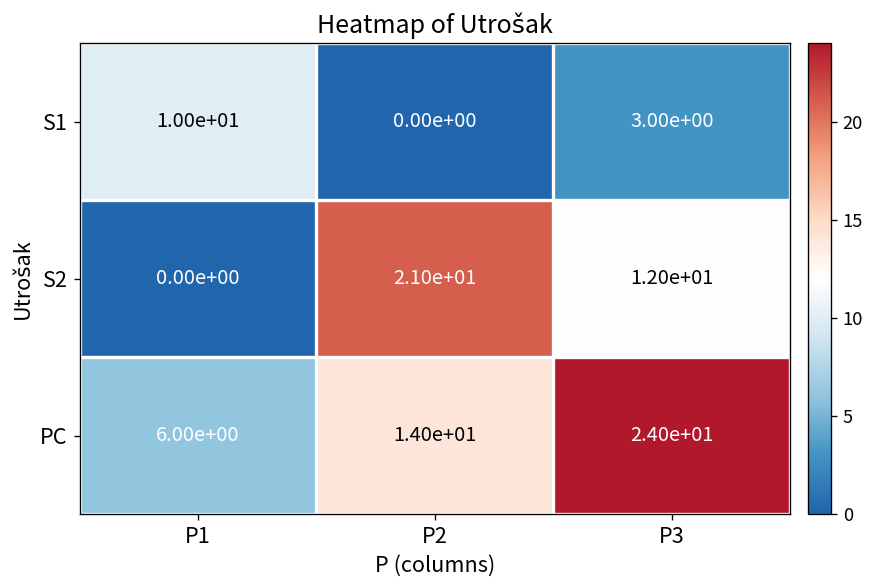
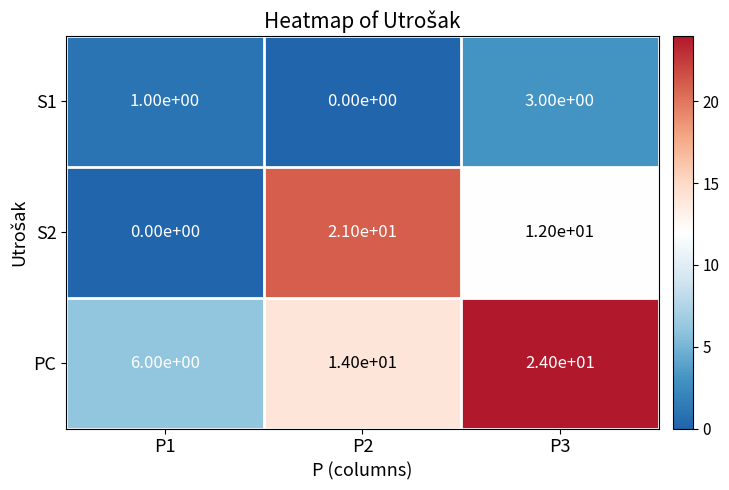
  {
    "S1": {
-     "P1": "1.00e+01",
+     "P1": "1.00e+00",
      "P2": "0.00e+00",
      "P3": "3.00e+00"
    },
    "S2": {
      "P1": "0.00e+00",
      "P2": "2.10e+01",
      "P3": "1.20e+01"
    },
    "PC": {
      "P1": "6.00e+00",
      "P2": "1.40e+01",
      "P3": "2.40e+01"
    }
  }
